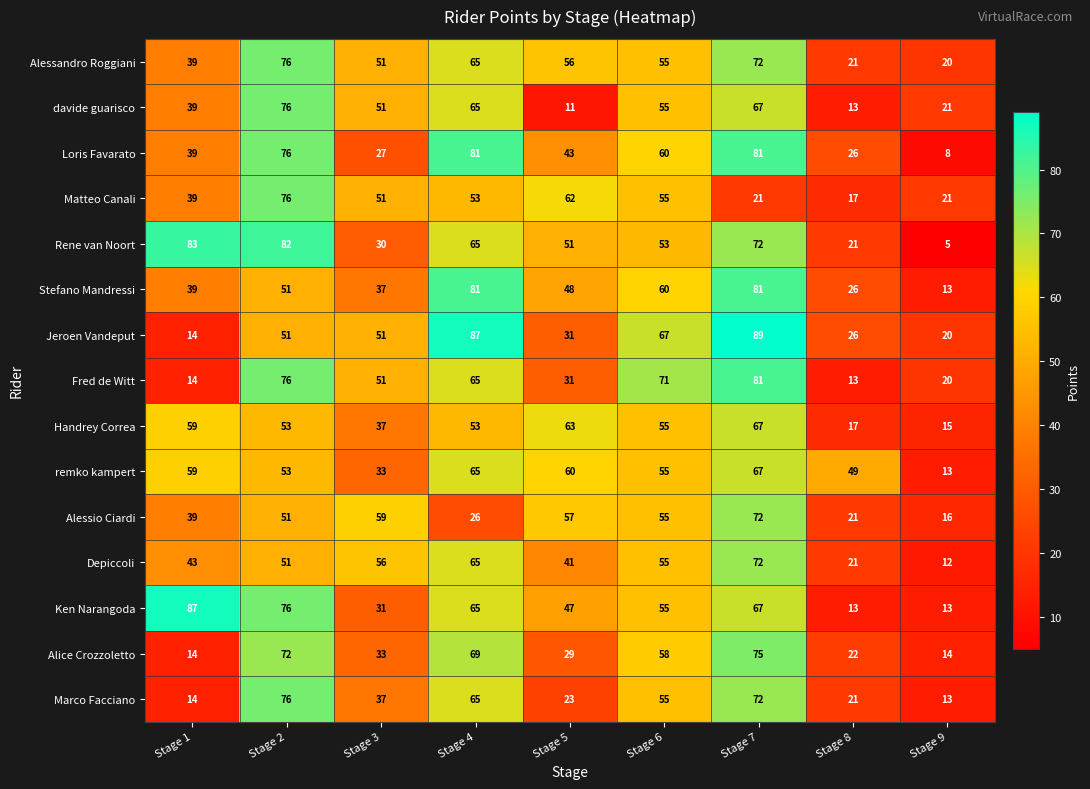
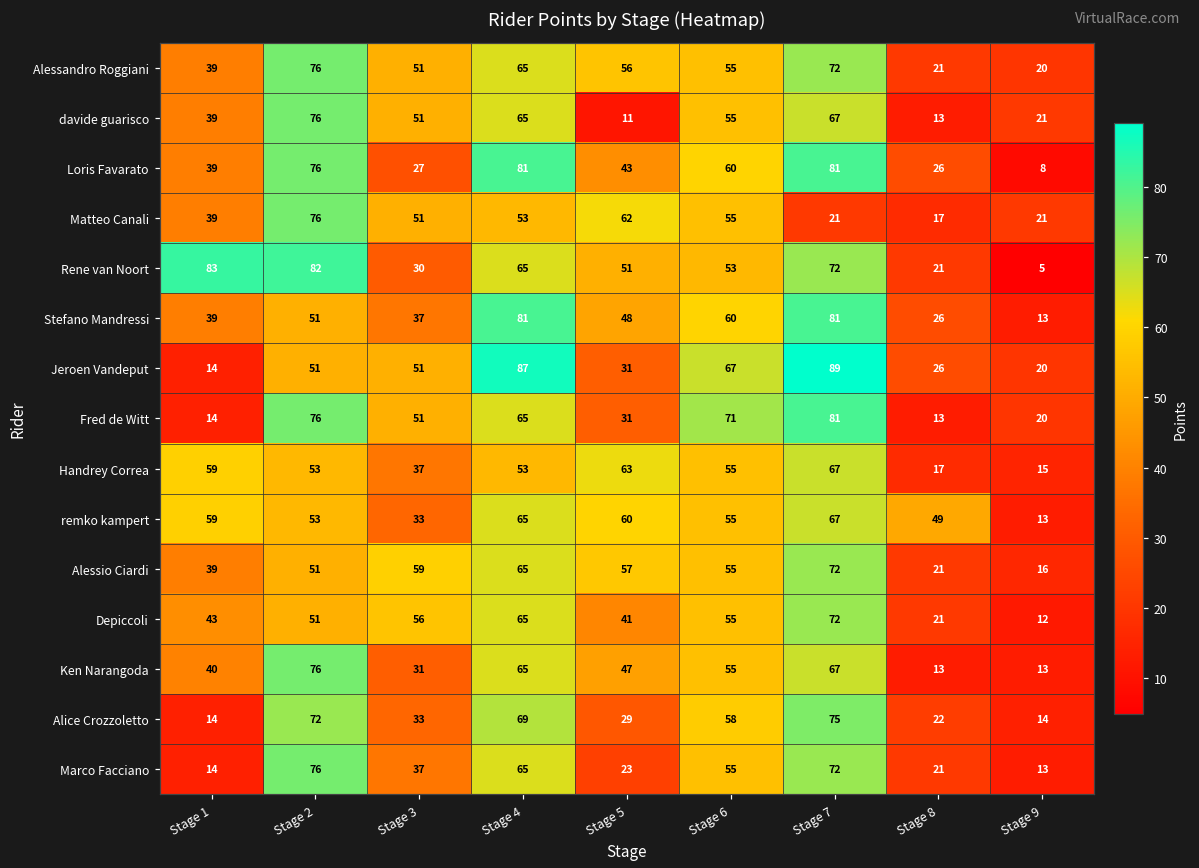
  {
    "Alessandro Roggiani": {
      "Stage 1": 39,
      "Stage 2": 76,
      "Stage 3": 51,
      "Stage 4": 65,
      "Stage 5": 56,
      "Stage 6": 55,
      "Stage 7": 72,
      "Stage 8": 21,
      "Stage 9": 20
    },
    "davide guarisco": {
      "Stage 1": 39,
      "Stage 2": 76,
      "Stage 3": 51,
      "Stage 4": 65,
      "Stage 5": 11,
      "Stage 6": 55,
      "Stage 7": 67,
      "Stage 8": 13,
      "Stage 9": 21
    },
    "Loris Favarato": {
      "Stage 1": 39,
      "Stage 2": 76,
      "Stage 3": 27,
      "Stage 4": 81,
      "Stage 5": 43,
      "Stage 6": 60,
      "Stage 7": 81,
      "Stage 8": 26,
      "Stage 9": 8
    },
    "Matteo Canali": {
      "Stage 1": 39,
      "Stage 2": 76,
      "Stage 3": 51,
      "Stage 4": 53,
      "Stage 5": 62,
      "Stage 6": 55,
      "Stage 7": 21,
      "Stage 8": 17,
      "Stage 9": 21
    },
    "Rene van Noort": {
      "Stage 1": 83,
      "Stage 2": 82,
      "Stage 3": 30,
      "Stage 4": 65,
      "Stage 5": 51,
      "Stage 6": 53,
      "Stage 7": 72,
      "Stage 8": 21,
      "Stage 9": 5
    },
    "Stefano Mandressi": {
      "Stage 1": 39,
      "Stage 2": 51,
      "Stage 3": 37,
      "Stage 4": 81,
      "Stage 5": 48,
      "Stage 6": 60,
      "Stage 7": 81,
      "Stage 8": 26,
      "Stage 9": 13
    },
    "Jeroen Vandeput": {
      "Stage 1": 14,
      "Stage 2": 51,
      "Stage 3": 51,
      "Stage 4": 87,
      "Stage 5": 31,
      "Stage 6": 67,
      "Stage 7": 89,
      "Stage 8": 26,
      "Stage 9": 20
    },
    "Fred de Witt": {
      "Stage 1": 14,
      "Stage 2": 76,
      "Stage 3": 51,
      "Stage 4": 65,
      "Stage 5": 31,
      "Stage 6": 71,
      "Stage 7": 81,
      "Stage 8": 13,
      "Stage 9": 20
    },
    "Handrey Correa": {
      "Stage 1": 59,
      "Stage 2": 53,
      "Stage 3": 37,
      "Stage 4": 53,
      "Stage 5": 63,
      "Stage 6": 55,
      "Stage 7": 67,
      "Stage 8": 17,
      "Stage 9": 15
    },
    "remko kampert": {
      "Stage 1": 59,
      "Stage 2": 53,
      "Stage 3": 33,
      "Stage 4": 65,
      "Stage 5": 60,
      "Stage 6": 55,
      "Stage 7": 67,
      "Stage 8": 49,
      "Stage 9": 13
    },
    "Alessio Ciardi": {
      "Stage 1": 39,
      "Stage 2": 51,
      "Stage 3": 59,
-     "Stage 4": 26,
+     "Stage 4": 65,
      "Stage 5": 57,
      "Stage 6": 55,
      "Stage 7": 72,
      "Stage 8": 21,
      "Stage 9": 16
    },
    "Depiccoli": {
      "Stage 1": 43,
      "Stage 2": 51,
      "Stage 3": 56,
      "Stage 4": 65,
      "Stage 5": 41,
      "Stage 6": 55,
      "Stage 7": 72,
      "Stage 8": 21,
      "Stage 9": 12
    },
    "Ken Narangoda": {
-     "Stage 1": 87,
+     "Stage 1": 40,
      "Stage 2": 76,
      "Stage 3": 31,
      "Stage 4": 65,
      "Stage 5": 47,
      "Stage 6": 55,
      "Stage 7": 67,
      "Stage 8": 13,
      "Stage 9": 13
    },
    "Alice Crozzoletto": {
      "Stage 1": 14,
      "Stage 2": 72,
      "Stage 3": 33,
      "Stage 4": 69,
      "Stage 5": 29,
      "Stage 6": 58,
      "Stage 7": 75,
      "Stage 8": 22,
      "Stage 9": 14
    },
    "Marco Facciano": {
      "Stage 1": 14,
      "Stage 2": 76,
      "Stage 3": 37,
      "Stage 4": 65,
      "Stage 5": 23,
      "Stage 6": 55,
      "Stage 7": 72,
      "Stage 8": 21,
      "Stage 9": 13
    }
  }
